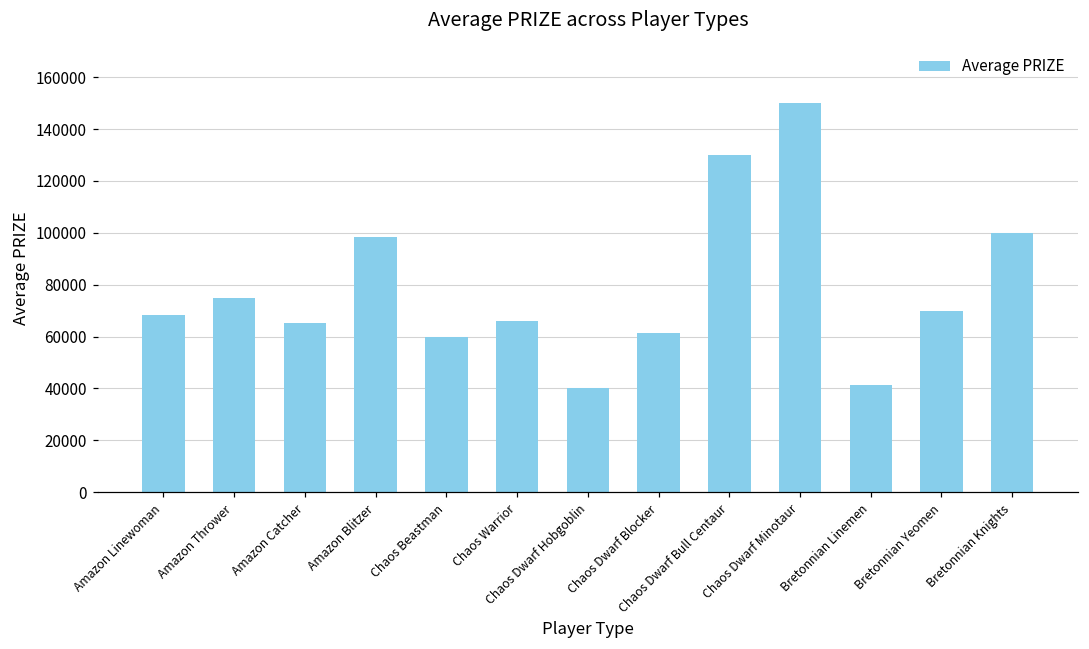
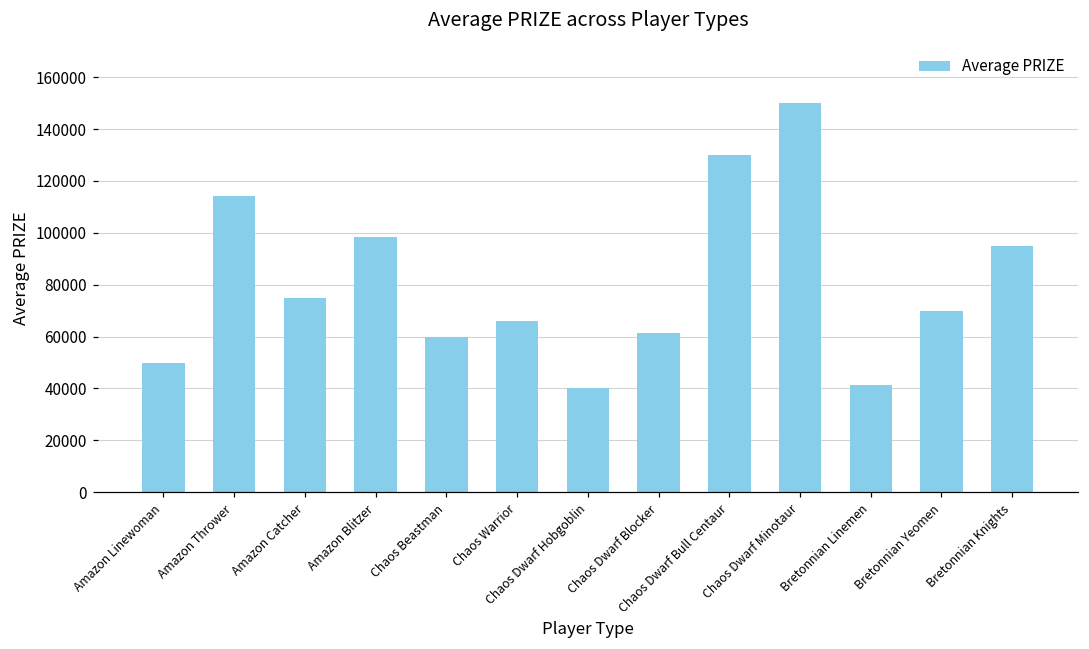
  {
-   "Amazon Linewoman": 68000,
-   "Amazon Thrower": 75000,
-   "Amazon Catcher": 65000,
+   "Amazon Linewoman": 50000,
+   "Amazon Thrower": 114000,
+   "Amazon Catcher": 75000,
    "Amazon Blitzer": 98000,
    "Chaos Beastman": 60000,
    "Chaos Warrior": 66000,
    "Chaos Dwarf Hobgoblin": 40000,
    "Chaos Dwarf Blocker": 61000,
    "Chaos Dwarf Bull Centaur": 130000,
    "Chaos Dwarf Minotaur": 150000,
    "Bretonnian Linemen": 41000,
    "Bretonnian Yeomen": 70000,
-   "Bretonnian Knights": 100000
+   "Bretonnian Knights": 95000
  }
